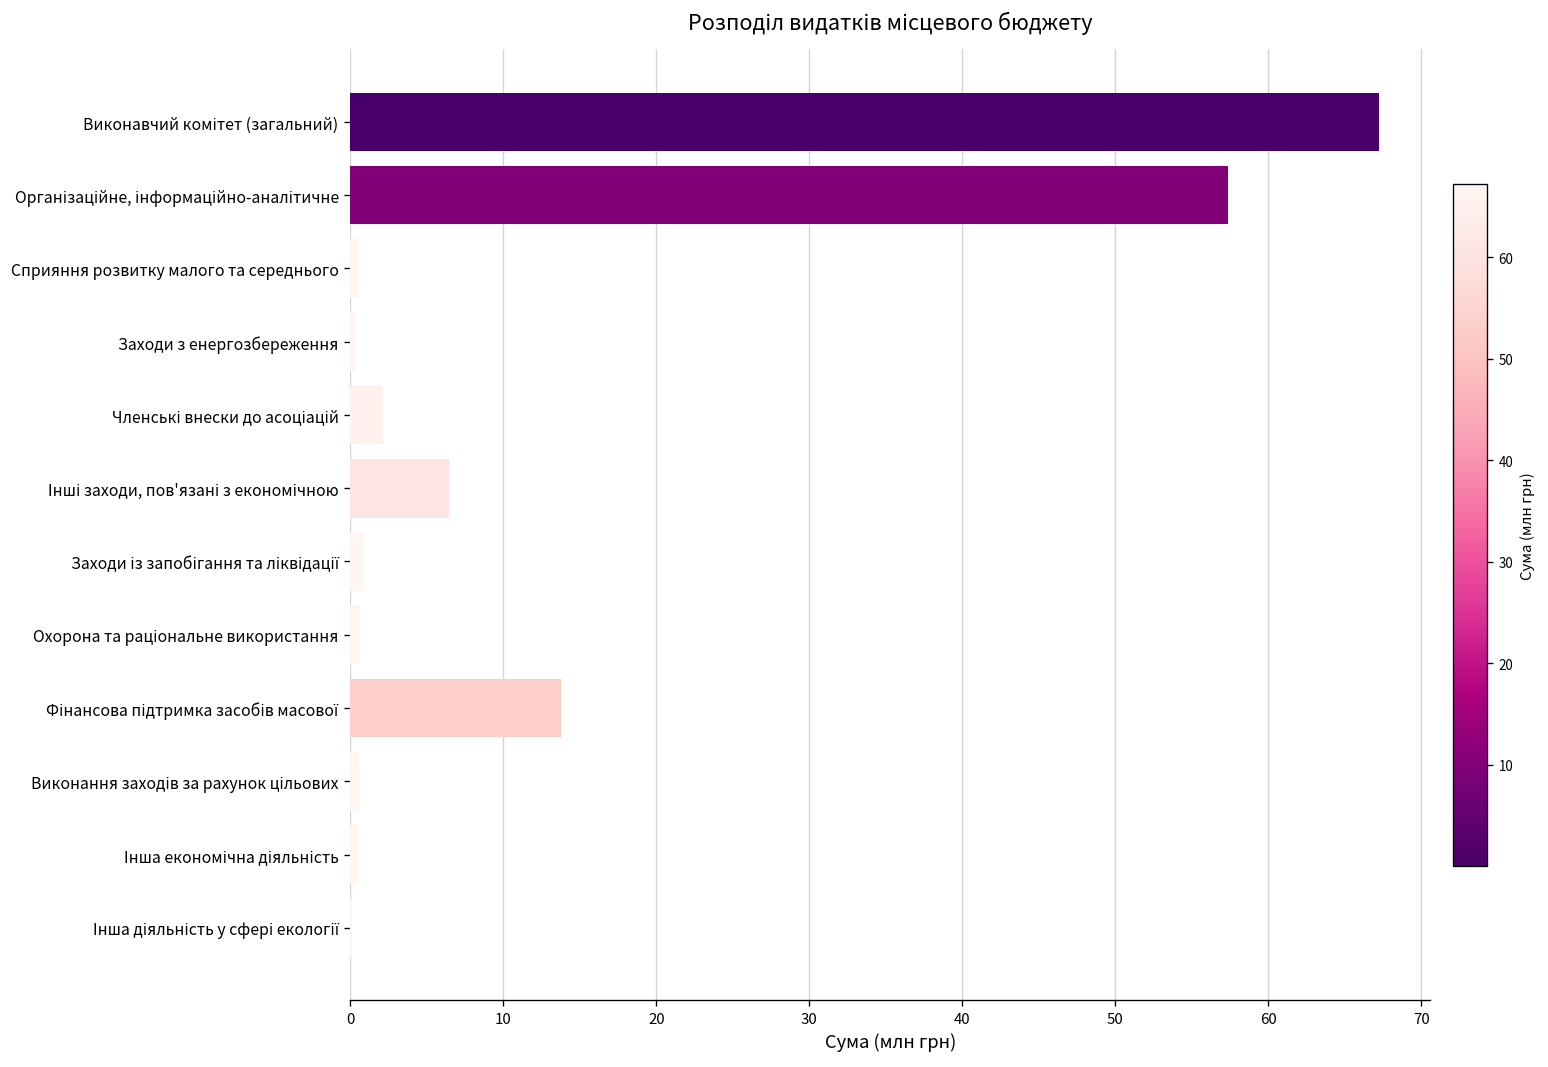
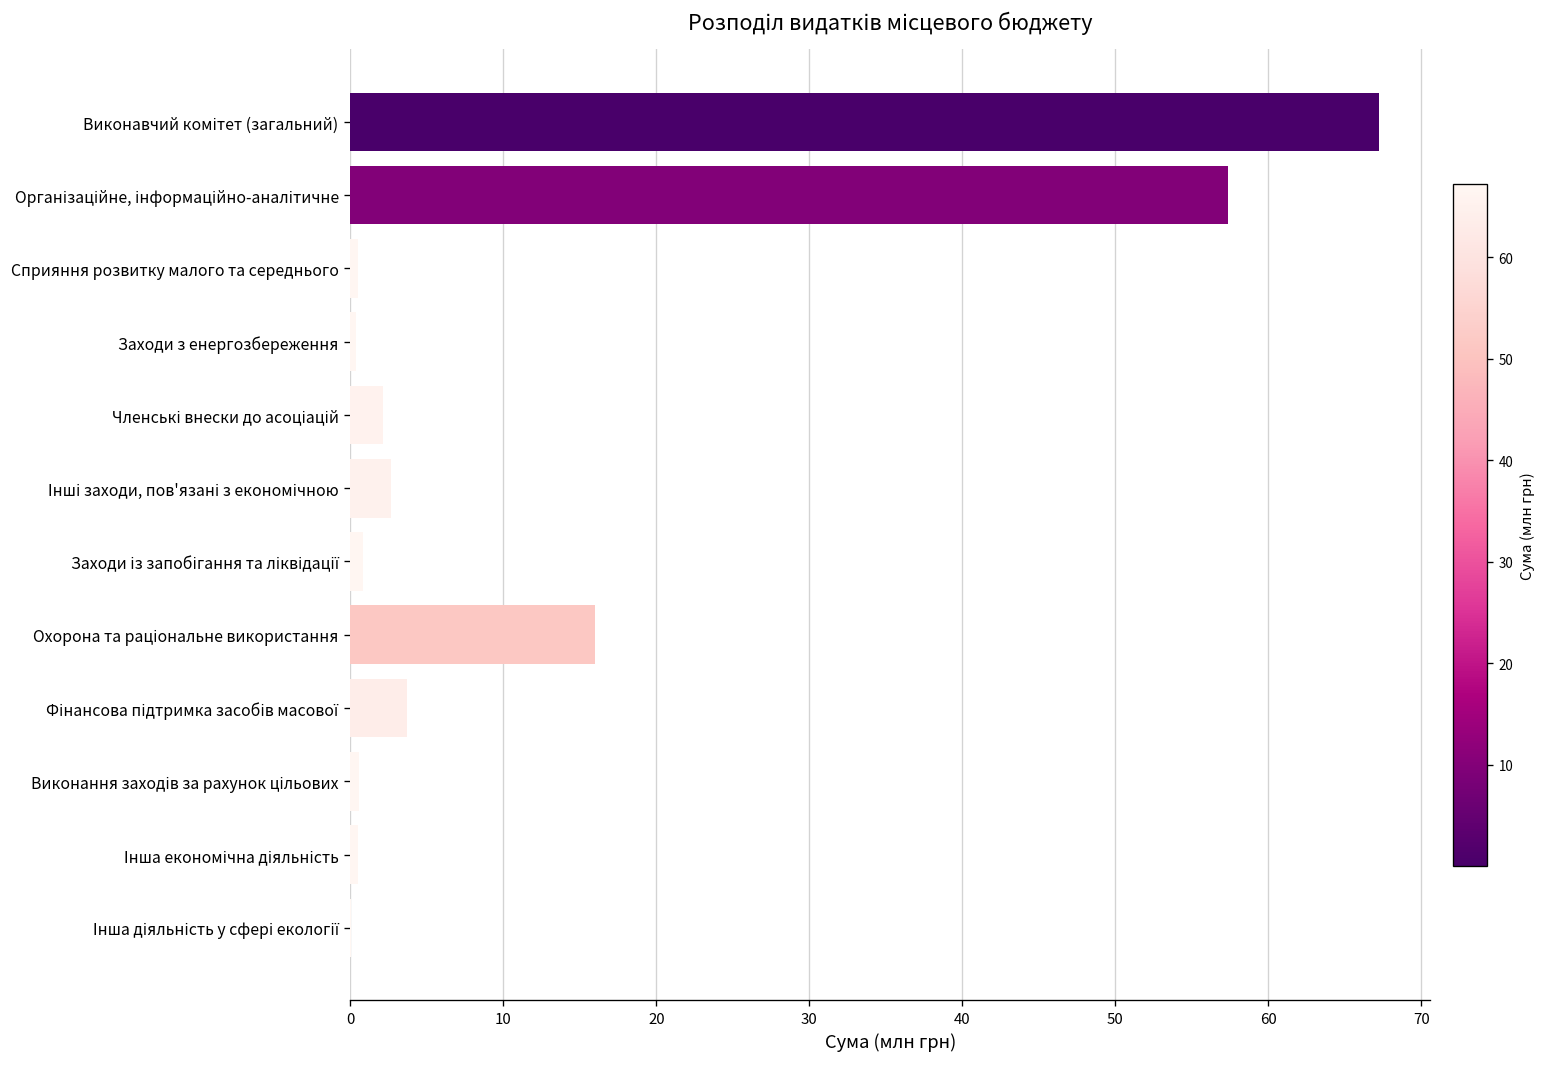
  {
    "Виконавчий комітет (загальний)": 67.2,
    "Організаційне, інформаційно-аналітичне": 57.4,
    "Сприяння розвитку малого та середнього": 0.5,
    "Заходи з енергозбереження": 0.4,
    "Членські внески до асоціацій": 2.1,
-   "Інші заходи, пов'язані з економічною": 6.5,
+   "Інші заходи, пов'язані з економічною": 2.7,
    "Заходи із запобігання та ліквідації": 0.8,
-   "Охорона та раціональне використання": 0.6,
-   "Фінансова підтримка засобів масової": 13.8,
+   "Охорона та раціональне використання": 16.0,
+   "Фінансова підтримка засобів масової": 3.7,
    "Виконання заходів за рахунок цільових": 0.5,
    "Інша економічна діяльність": 0.5
  }
